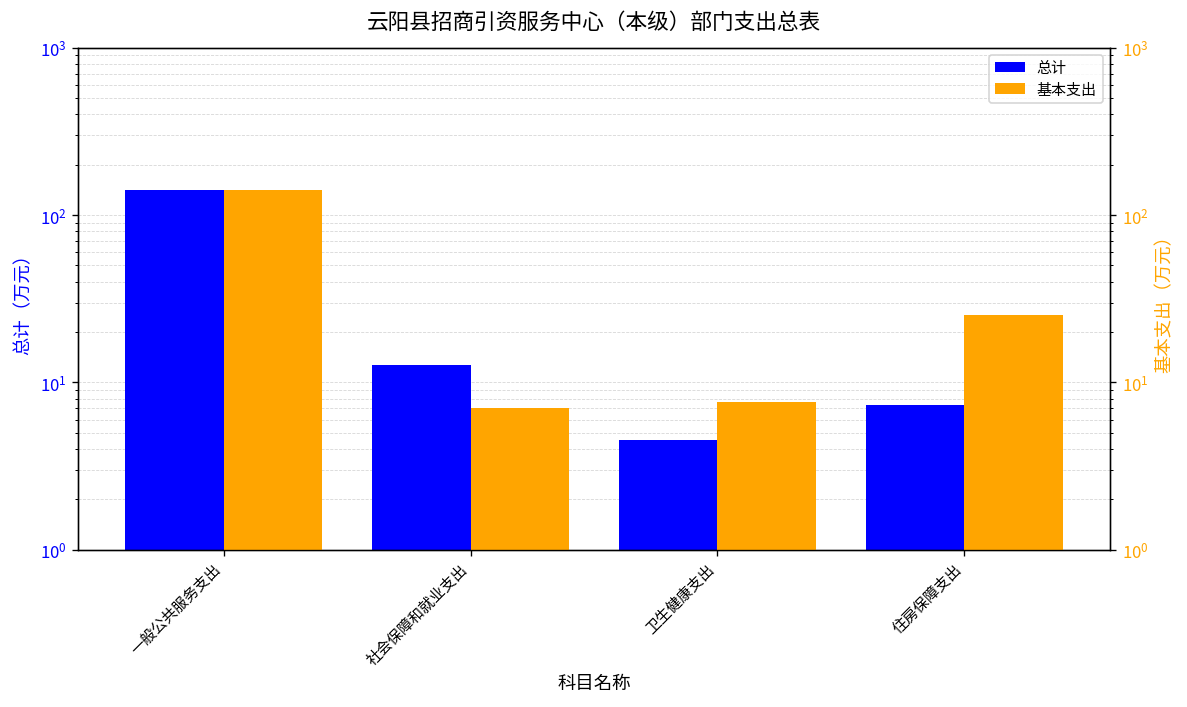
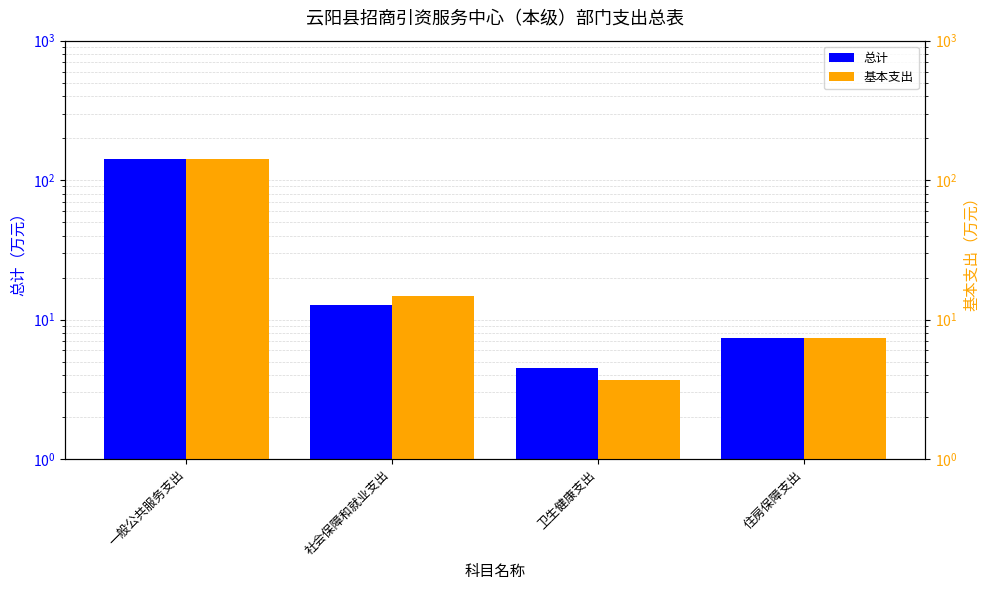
  {
    "总计": {
      "一般公共服务支出": 140,
      "社会保障和就业支出": 13,
      "卫生健康支出": 4.5,
      "住房保障支出": 7
    },
    "基本支出": {
      "一般公共服务支出": 140,
-     "社会保障和就业支出": 7,
-     "卫生健康支出": 8,
-     "住房保障支出": 25
+     "社会保障和就业支出": 15,
+     "卫生健康支出": 3.7,
+     "住房保障支出": 7
    }
  }
